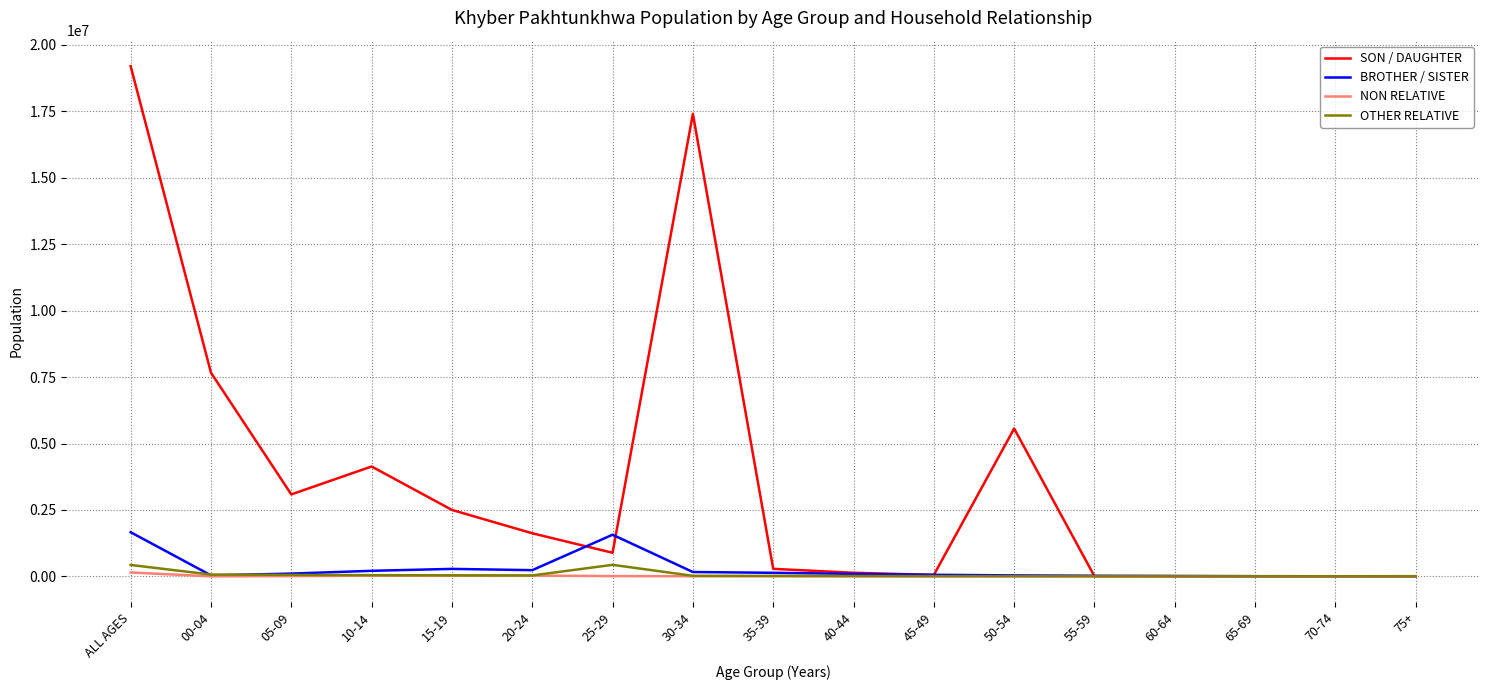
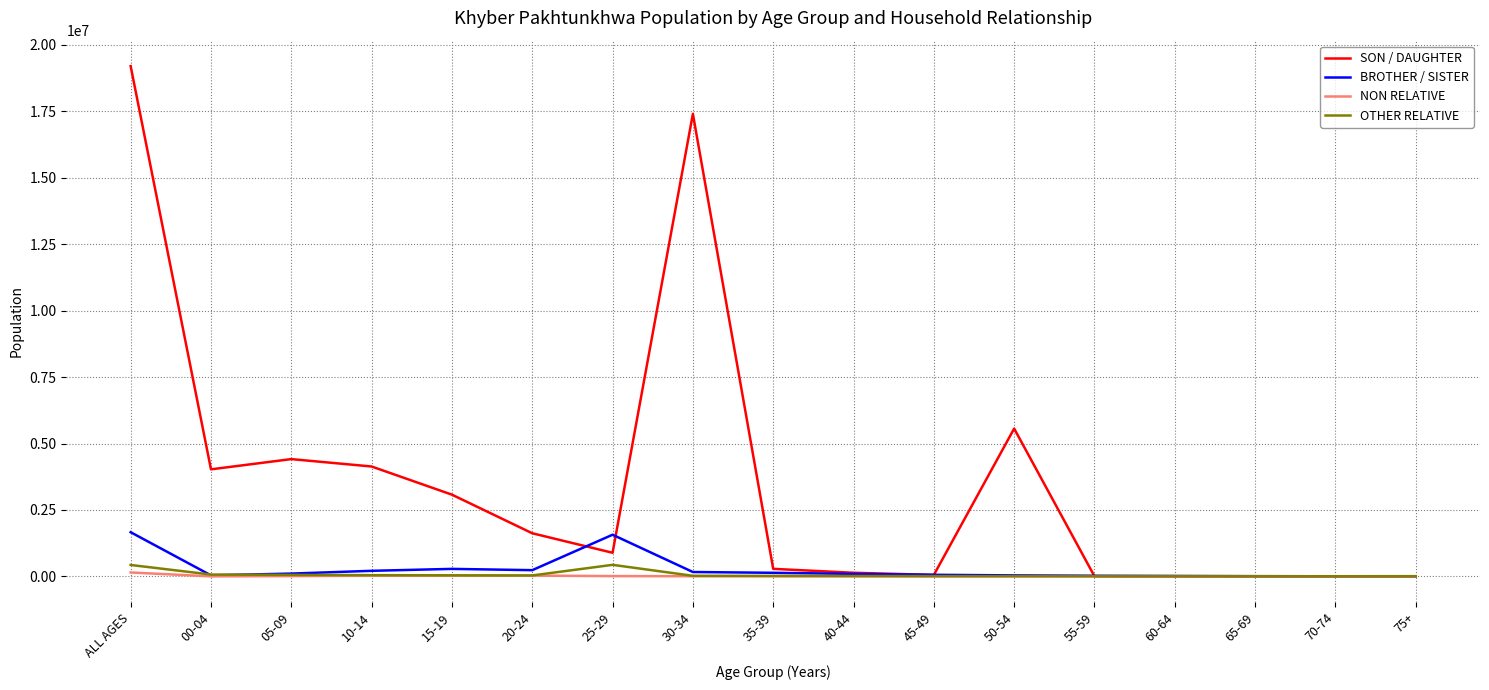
  {
    "SON / DAUGHTER": {
      "ALL AGES": 19200000,
-     "00-04": 7700000,
-     "05-09": 3100000,
+     "00-04": 4000000,
+     "05-09": 4400000,
      "10-14": 4100000,
-     "15-19": 2500000,
+     "15-19": 3100000,
      "20-24": 1600000,
      "25-29": 900000,
      "30-34": 17400000,
      "35-39": 300000,
      "50-54": 5600000
    },
    "BROTHER / SISTER": {
      "ALL AGES": 1700000,
      "10-14": 200000,
      "15-19": 300000,
      "20-24": 200000,
      "25-29": 1600000,
      "30-34": 200000,
      "35-39": 100000
    },
    "NON RELATIVE": {
      "ALL AGES": 200000,
      "25-29": 0
    },
    "OTHER RELATIVE": {
      "ALL AGES": 400000,
      "25-29": 400000
    }
  }
